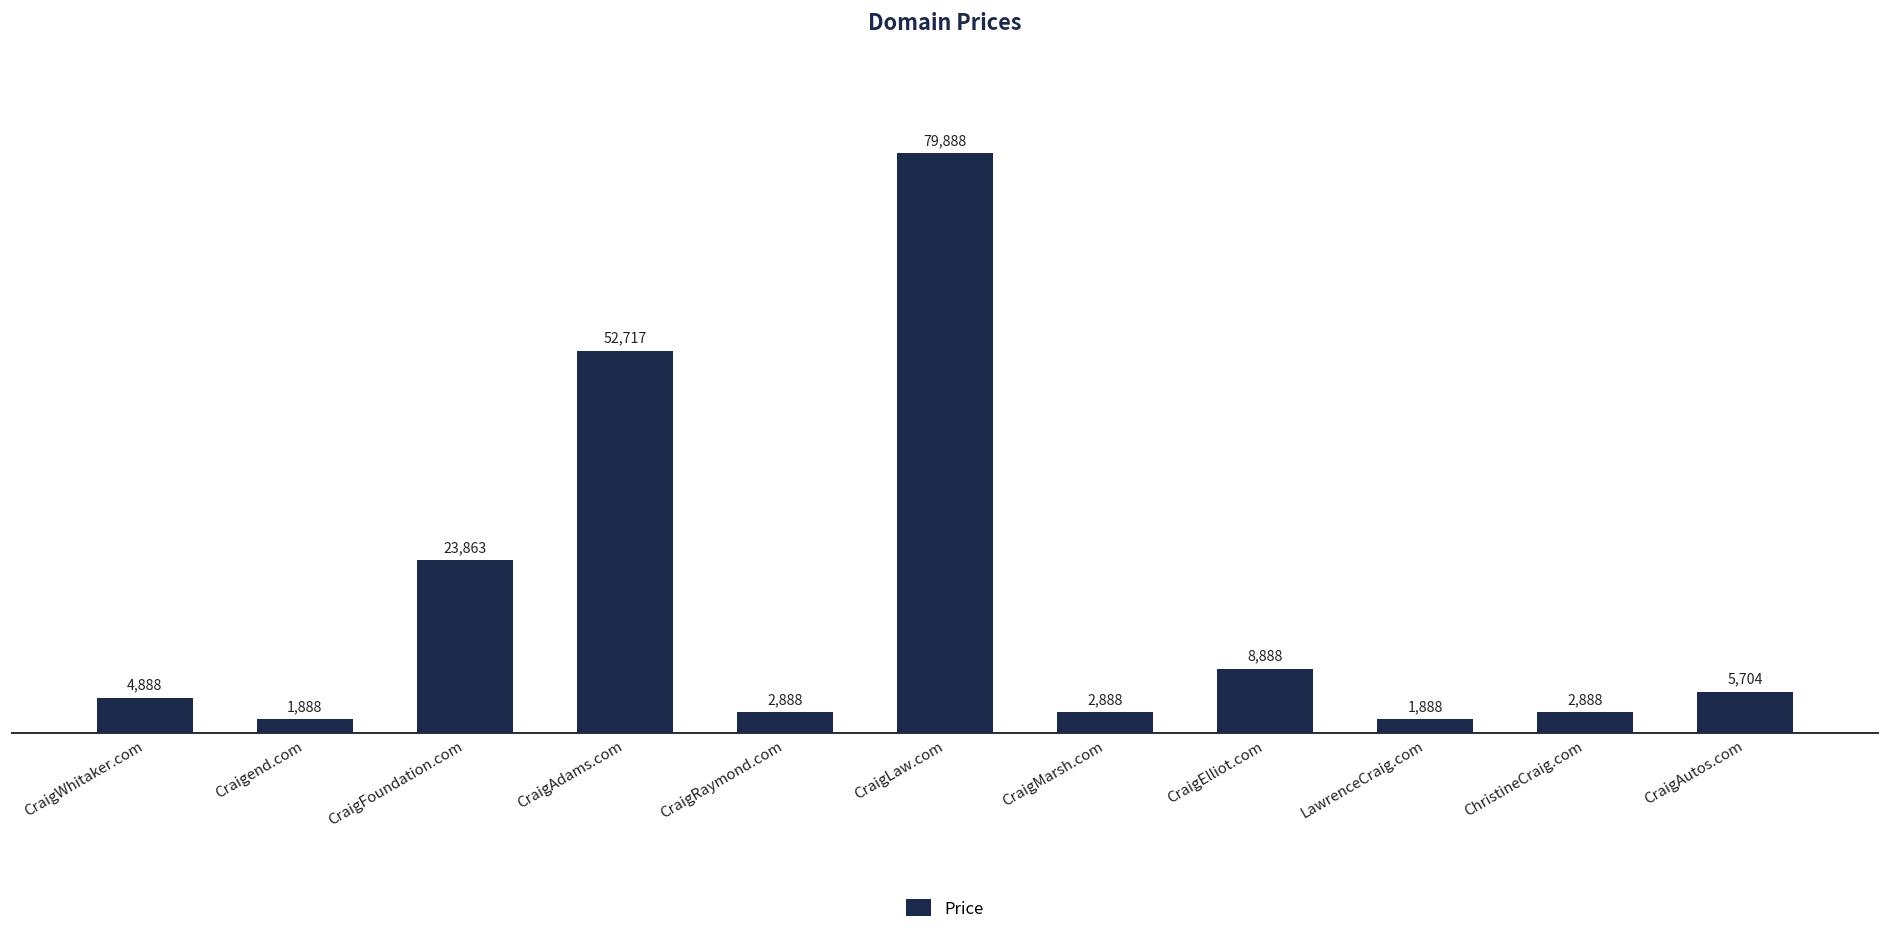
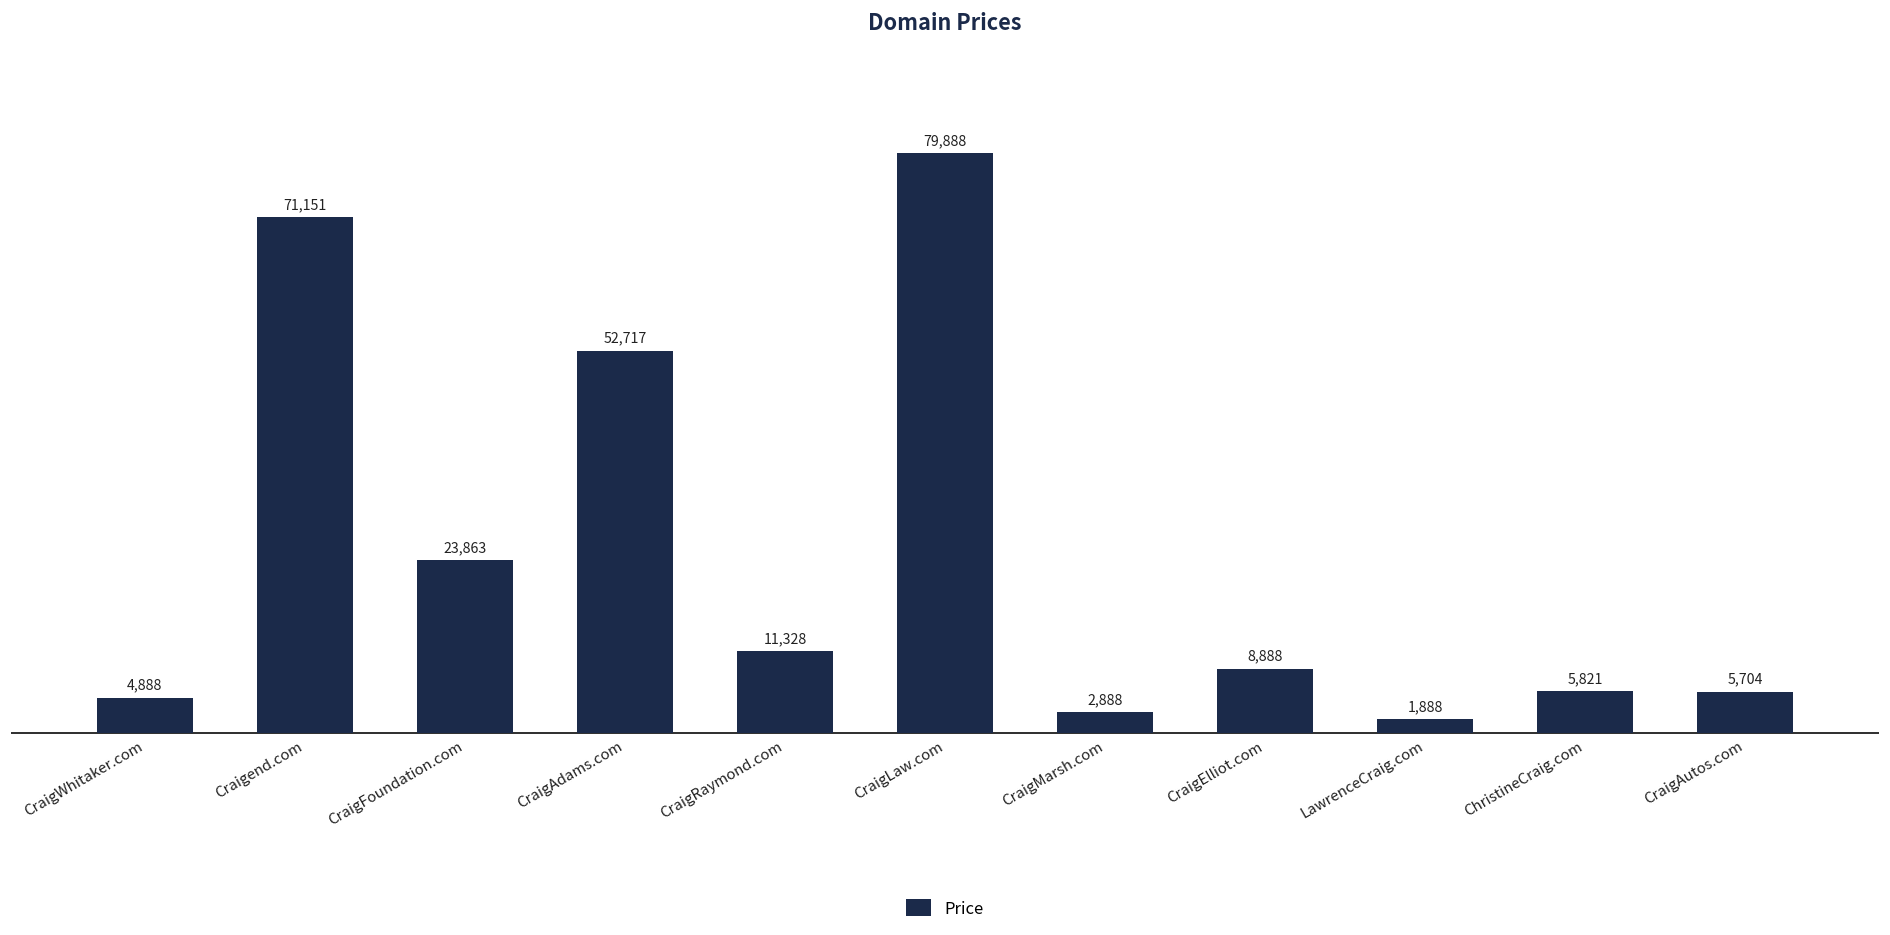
  {
    "CraigWhitaker.com": "4,888",
-   "Craigend.com": "1,888",
+   "Craigend.com": "71,151",
    "CraigFoundation.com": "23,863",
    "CraigAdams.com": "52,717",
-   "CraigRaymond.com": "2,888",
+   "CraigRaymond.com": "11,328",
    "CraigLaw.com": "79,888",
    "CraigMarsh.com": "2,888",
    "CraigElliot.com": "8,888",
    "LawrenceCraig.com": "1,888",
-   "ChristineCraig.com": "2,888",
+   "ChristineCraig.com": "5,821",
    "CraigAutos.com": "5,704"
  }
